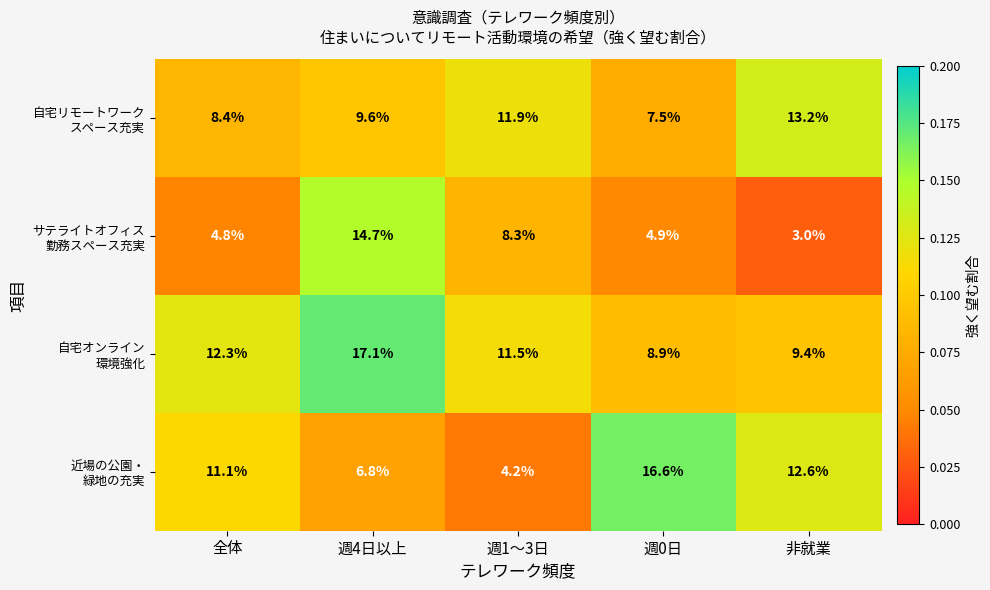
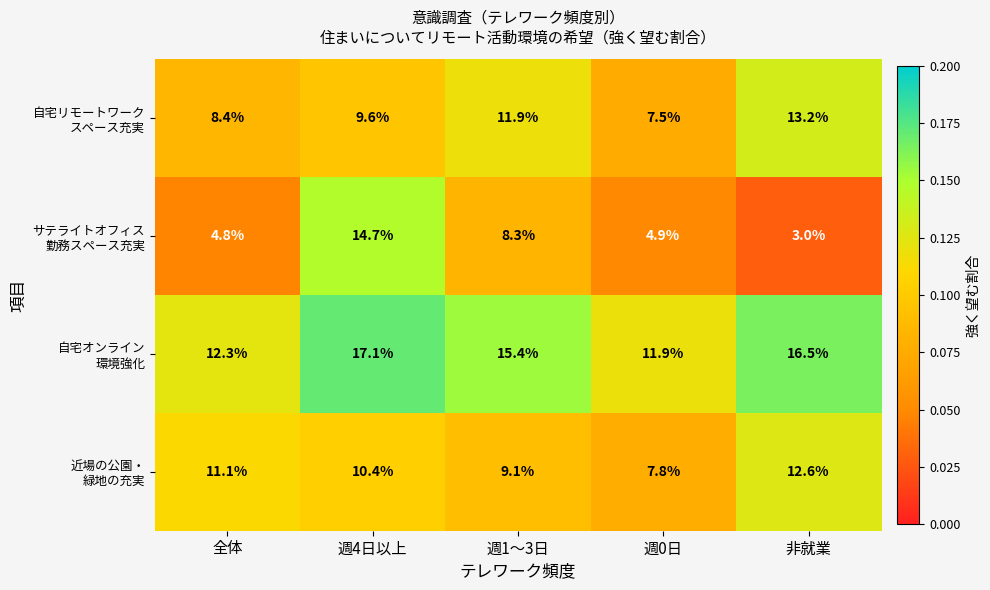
  {
    "自宅リモートワーク スペース充実": {
      "全体": "8.4%",
      "週4日以上": "9.6%",
      "週1～3日": "11.9%",
      "週0日": "7.5%",
      "非就業": "13.2%"
    },
    "サテライトオフィス 勤務スペース充実": {
      "全体": "4.8%",
      "週4日以上": "14.7%",
      "週1～3日": "8.3%",
      "週0日": "4.9%",
      "非就業": "3.0%"
    },
    "自宅オンライン 環境強化": {
      "全体": "12.3%",
      "週4日以上": "17.1%",
-     "週1～3日": "11.5%",
-     "週0日": "8.9%",
-     "非就業": "9.4%"
+     "週1～3日": "15.4%",
+     "週0日": "11.9%",
+     "非就業": "16.5%"
    },
    "近場の公園・ 緑地の充実": {
      "全体": "11.1%",
-     "週4日以上": "6.8%",
-     "週1～3日": "4.2%",
-     "週0日": "16.6%",
+     "週4日以上": "10.4%",
+     "週1～3日": "9.1%",
+     "週0日": "7.8%",
      "非就業": "12.6%"
    }
  }
